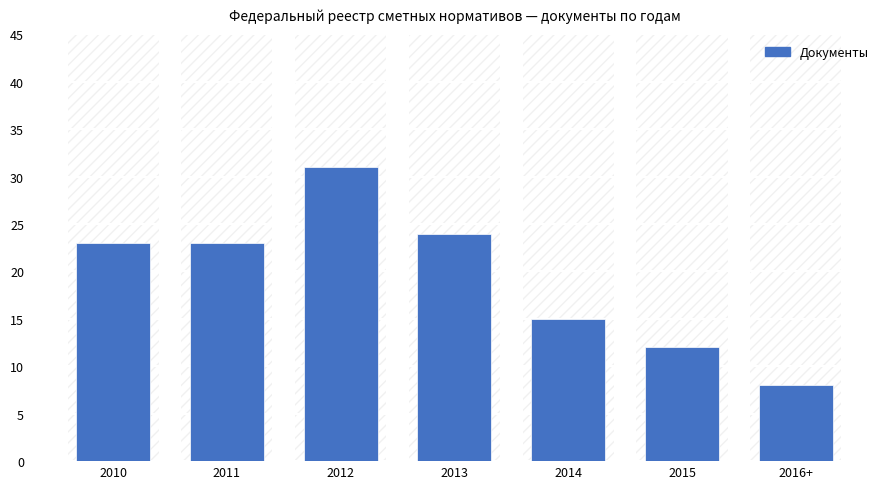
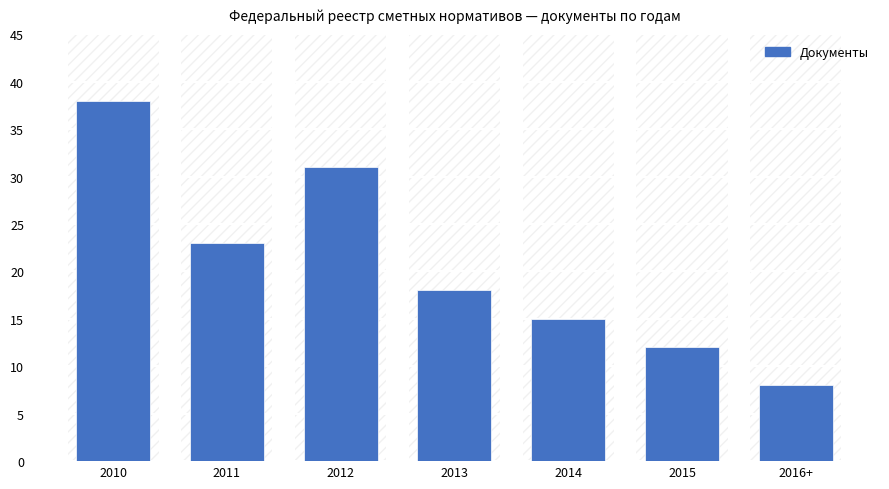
  {
    "Документы": {
-     "2010": 23,
-     "2013": 24
+     "2010": 38,
+     "2013": 18
    }
  }
